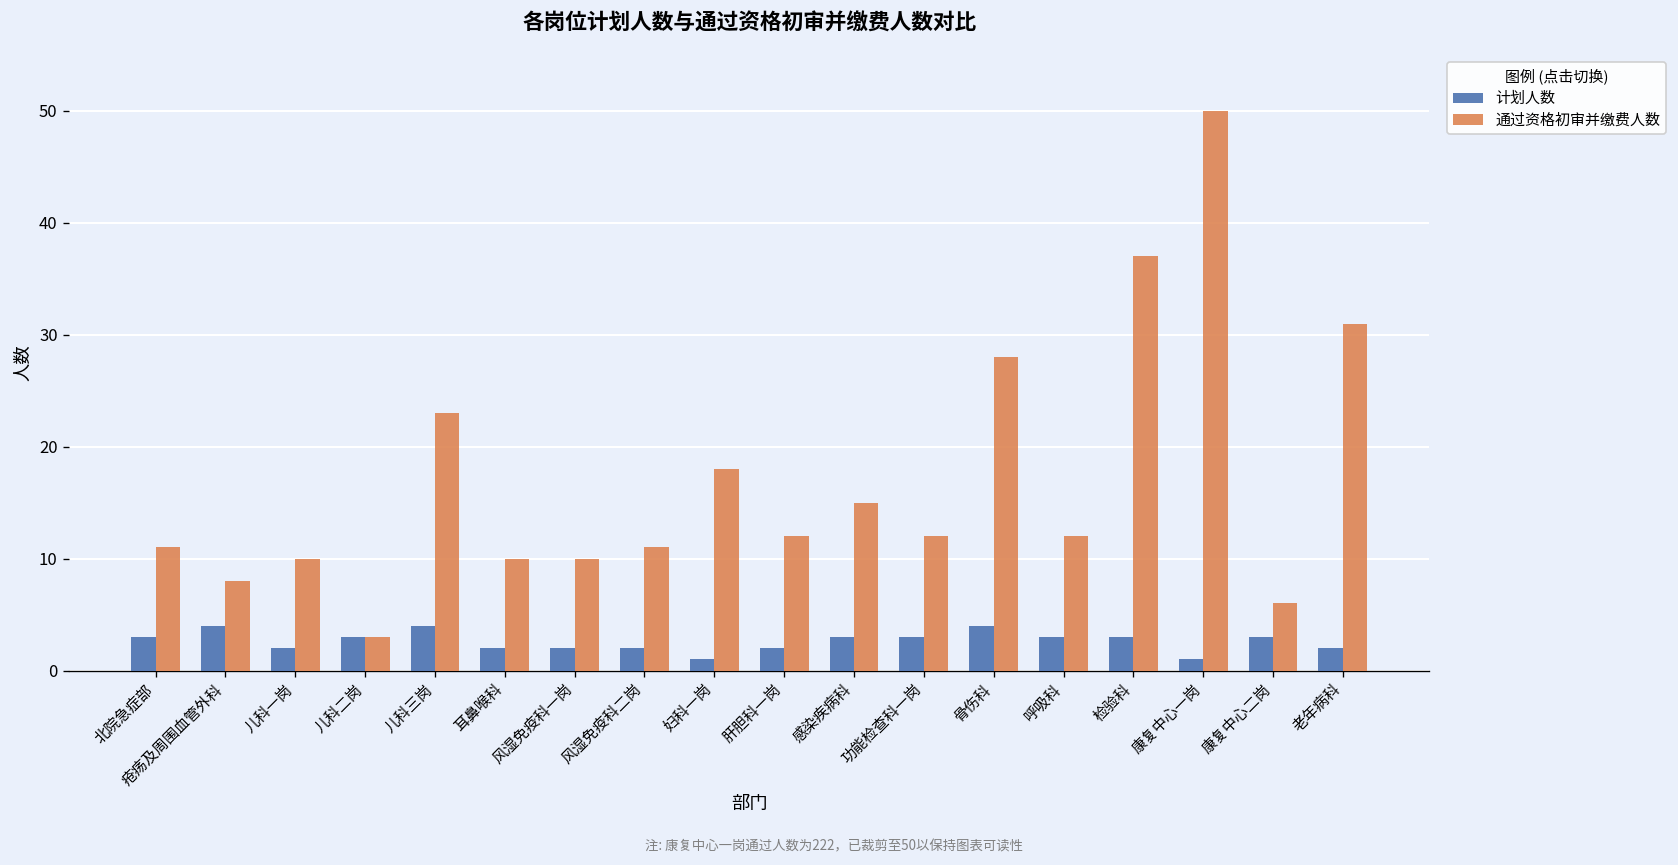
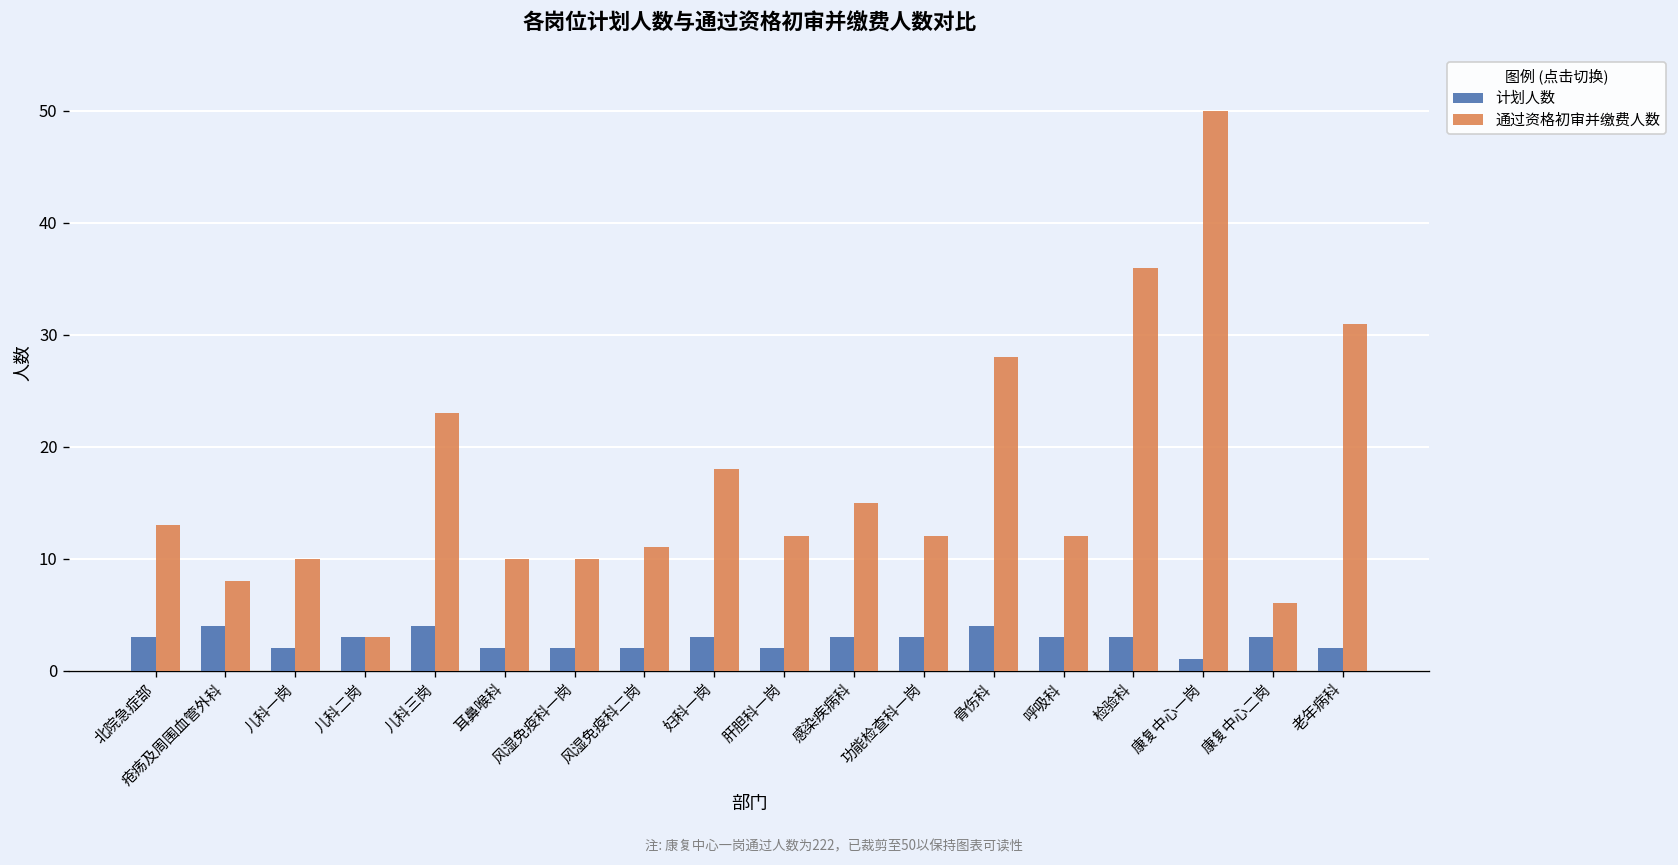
  {
    "计划人数": {
      "北院急症部": 3,
      "疮疡及周围血管外科": 4,
      "儿科一岗": 2,
      "儿科二岗": 3,
      "儿科三岗": 4,
      "耳鼻喉科": 2,
      "风湿免疫科一岗": 2,
      "风湿免疫科二岗": 2,
-     "妇科一岗": 1,
+     "妇科一岗": 3,
      "肝胆科一岗": 2,
      "感染疾病科": 3,
      "功能检查科一岗": 3,
      "骨伤科": 4,
      "呼吸科": 3,
      "检验科": 3,
      "康复中心一岗": 1,
      "康复中心二岗": 3,
      "老年病科": 2
    },
    "通过资格初审并缴费人数": {
-     "北院急症部": 11,
+     "北院急症部": 13,
      "疮疡及周围血管外科": 8,
      "儿科一岗": 10,
      "儿科二岗": 3,
      "儿科三岗": 23,
      "耳鼻喉科": 10,
      "风湿免疫科一岗": 10,
      "风湿免疫科二岗": 11,
      "妇科一岗": 18,
      "肝胆科一岗": 12,
      "感染疾病科": 15,
      "功能检查科一岗": 12,
      "骨伤科": 28,
      "呼吸科": 12,
-     "检验科": 37,
+     "检验科": 36,
      "康复中心一岗": 50,
      "康复中心二岗": 6,
      "老年病科": 31
    }
  }
